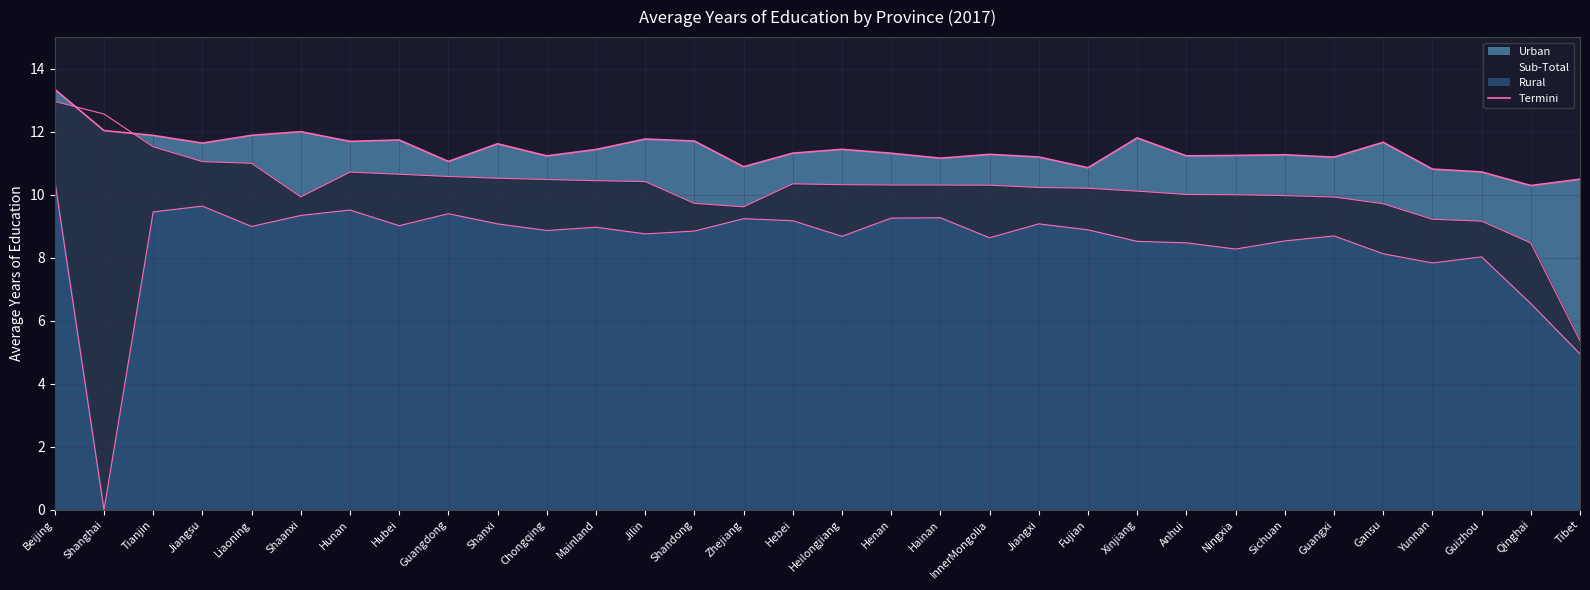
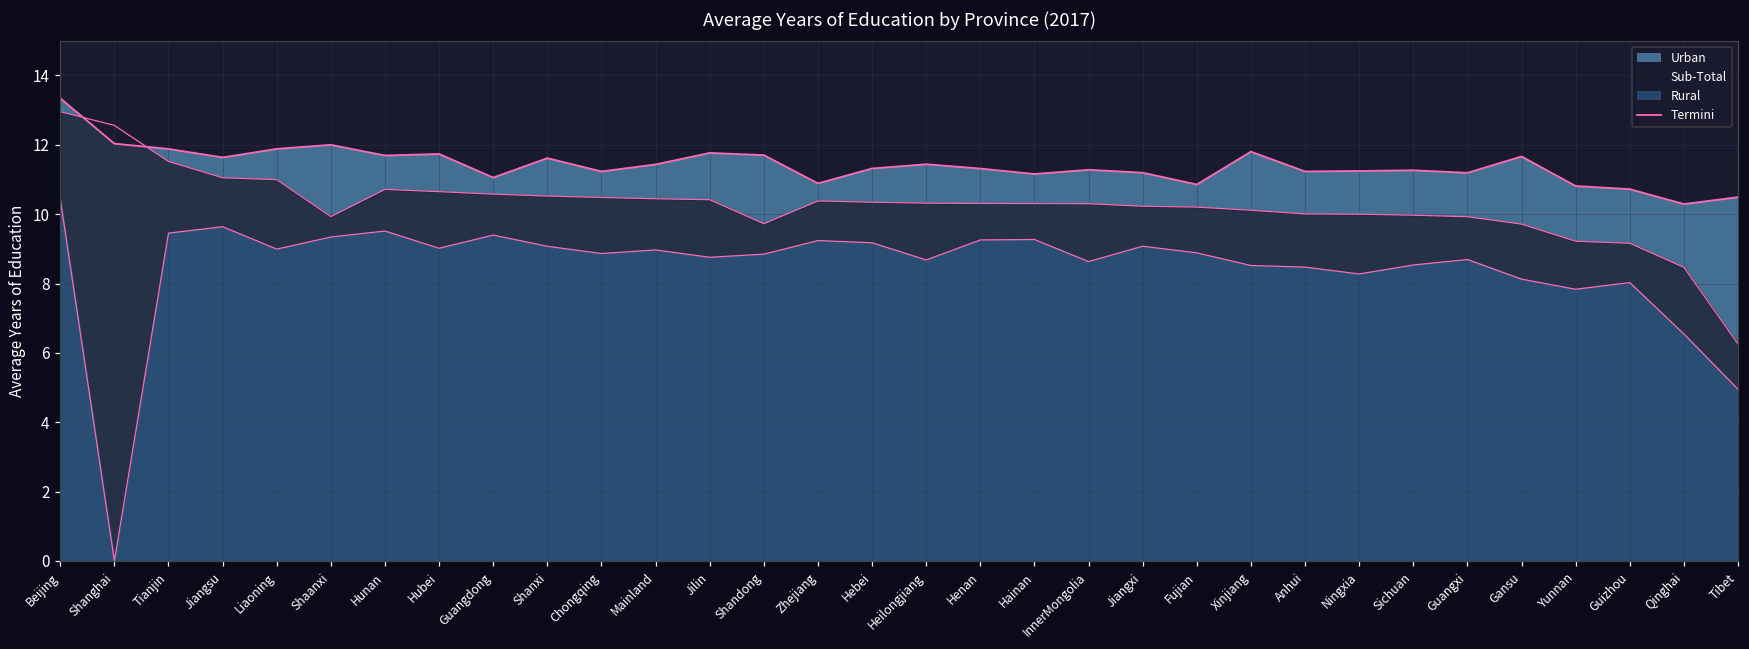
  {
    "Sub-Total": {
      "Beijing": 13.0,
      "Shanghai": 12.6,
      "Tianjin": 11.5,
      "Jiangsu": 11.0,
      "Liaoning": 11.0,
      "Shaanxi": 9.9,
      "Hunan": 10.7,
      "Hubei": 10.6,
      "Guangdong": 10.6,
      "Shanxi": 10.5,
      "Chongqing": 10.5,
      "Mainland": 10.4,
      "Jilin": 10.4,
      "Shandong": 9.7,
-     "Zhejiang": 9.6,
+     "Zhejiang": 10.4,
      "Hebei": 10.3,
      "Heilongjiang": 10.3,
      "Henan": 10.3,
      "Hainan": 10.3,
      "InnerMongolia": 10.3,
      "Jiangxi": 10.2,
      "Fujian": 10.2,
      "Xinjiang": 10.1,
      "Anhui": 10.0,
      "Ningxia": 10.0,
      "Sichuan": 10.0,
      "Guangxi": 9.9,
      "Gansu": 9.7,
      "Yunnan": 9.2,
      "Guizhou": 9.2,
      "Qinghai": 8.5,
-     "Tibet": 5.4
+     "Tibet": 6.3
    }
  }
